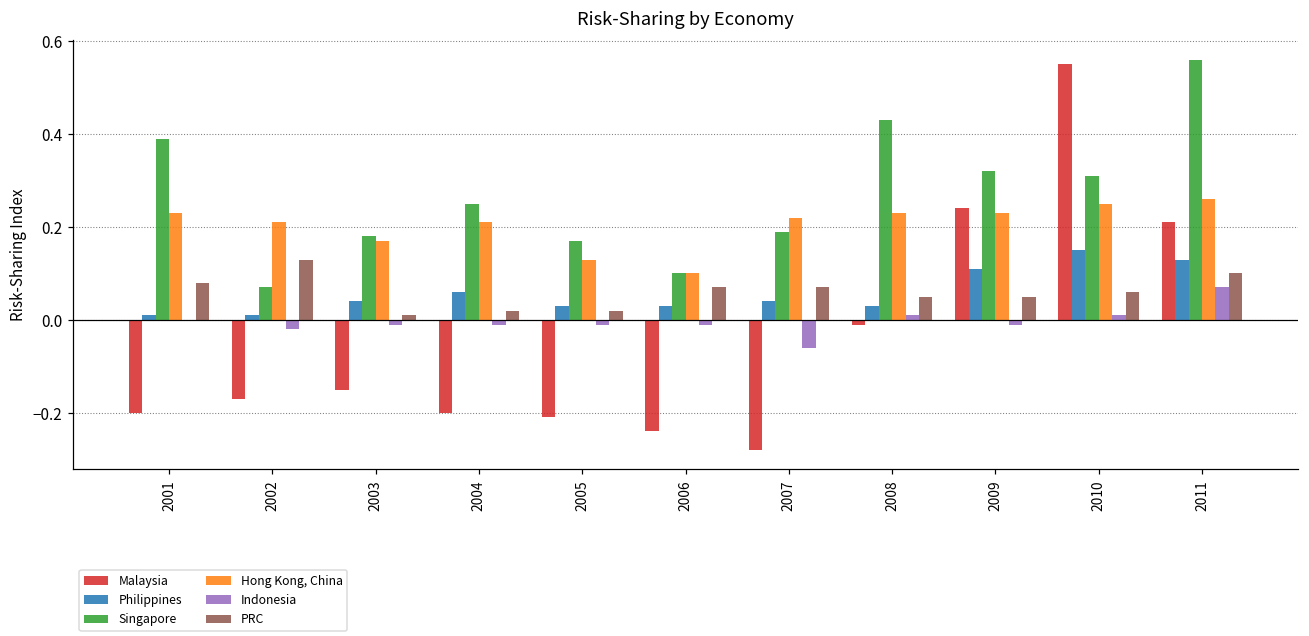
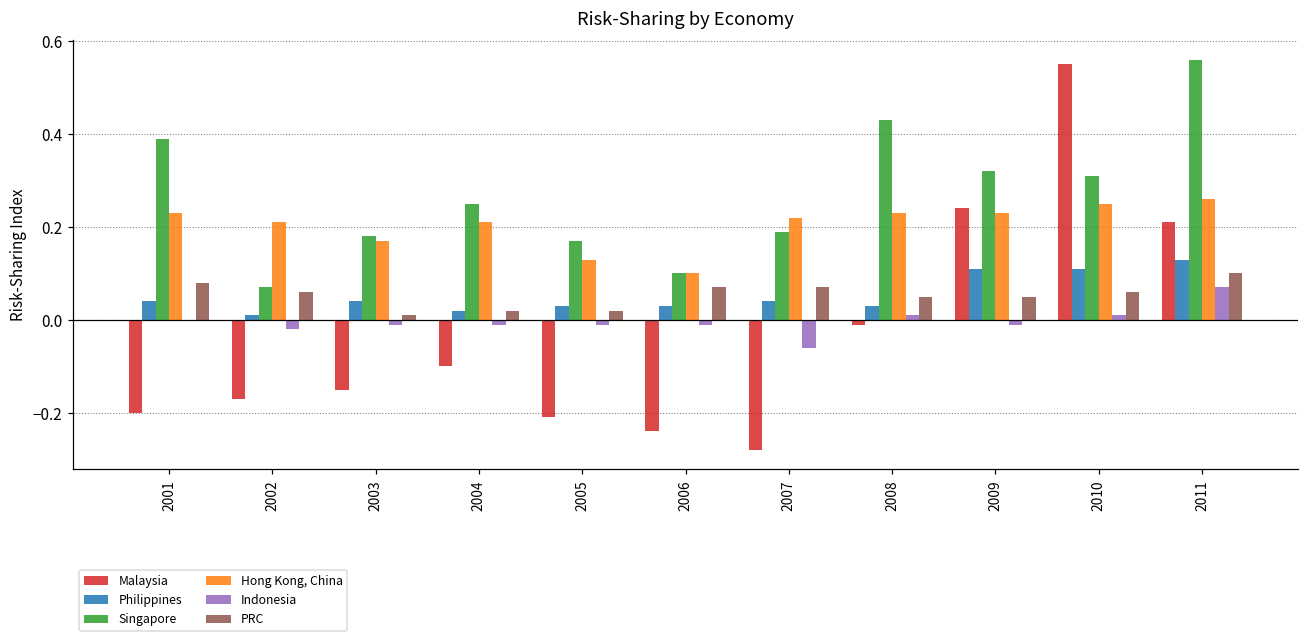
  {
    "Malaysia": {
      "2001": -0.2,
      "2002": -0.17,
      "2003": -0.15,
-     "2004": -0.2,
+     "2004": -0.1,
      "2005": -0.21,
      "2006": -0.24,
      "2007": -0.28,
      "2008": -0.01,
      "2009": 0.24,
      "2010": 0.55,
      "2011": 0.21
    },
    "Philippines": {
-     "2001": 0.01,
+     "2001": 0.04,
      "2002": 0.01,
      "2003": 0.04,
-     "2004": 0.06,
+     "2004": 0.02,
      "2005": 0.03,
      "2006": 0.03,
      "2007": 0.04,
      "2008": 0.03,
      "2009": 0.11,
-     "2010": 0.15,
+     "2010": 0.11,
      "2011": 0.13
    },
    "Singapore": {
      "2001": 0.39,
      "2002": 0.07,
      "2003": 0.18,
      "2004": 0.25,
      "2005": 0.17,
      "2006": 0.10,
      "2007": 0.19,
      "2008": 0.43,
      "2009": 0.32,
      "2010": 0.31,
      "2011": 0.56
    },
    "Hong Kong, China": {
      "2001": 0.23,
      "2002": 0.21,
      "2003": 0.17,
      "2004": 0.21,
      "2005": 0.13,
      "2006": 0.10,
      "2007": 0.22,
      "2008": 0.23,
      "2009": 0.23,
      "2010": 0.25,
      "2011": 0.26
    },
    "Indonesia": {
      "2001": 0.00,
      "2002": -0.02,
      "2003": -0.01,
      "2004": -0.01,
      "2005": -0.01,
      "2006": -0.01,
      "2007": -0.06,
      "2008": 0.01,
      "2009": -0.01,
      "2010": 0.01,
      "2011": 0.07
    },
    "PRC": {
      "2001": 0.08,
-     "2002": 0.13,
+     "2002": 0.06,
      "2003": 0.01,
      "2004": 0.02,
      "2005": 0.02,
      "2006": 0.07,
      "2007": 0.07,
      "2008": 0.05,
      "2009": 0.05,
      "2010": 0.06,
      "2011": 0.10
    }
  }
